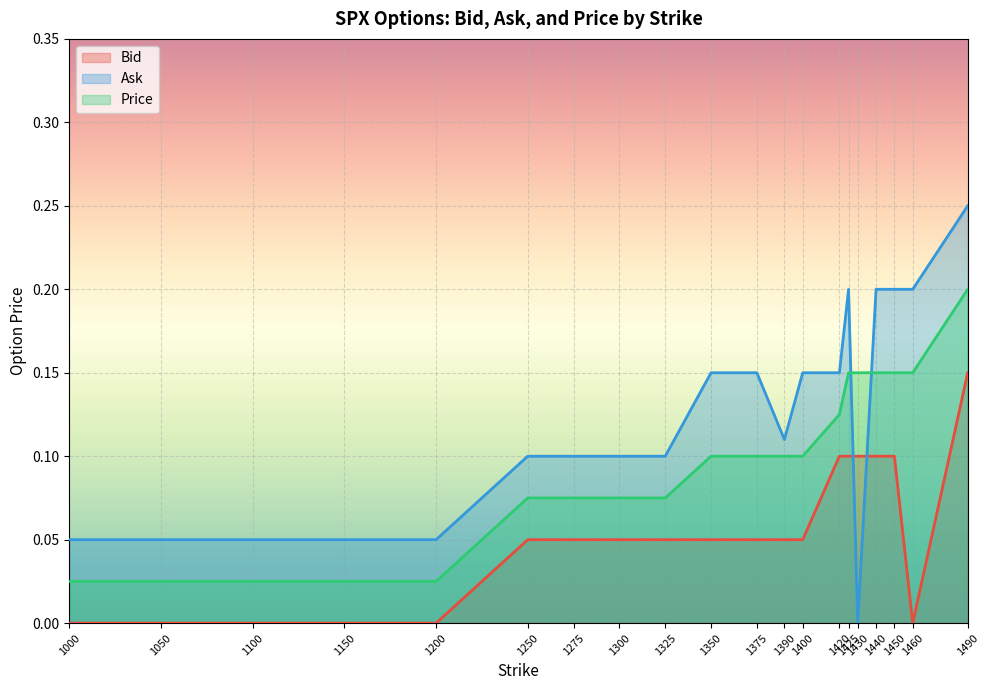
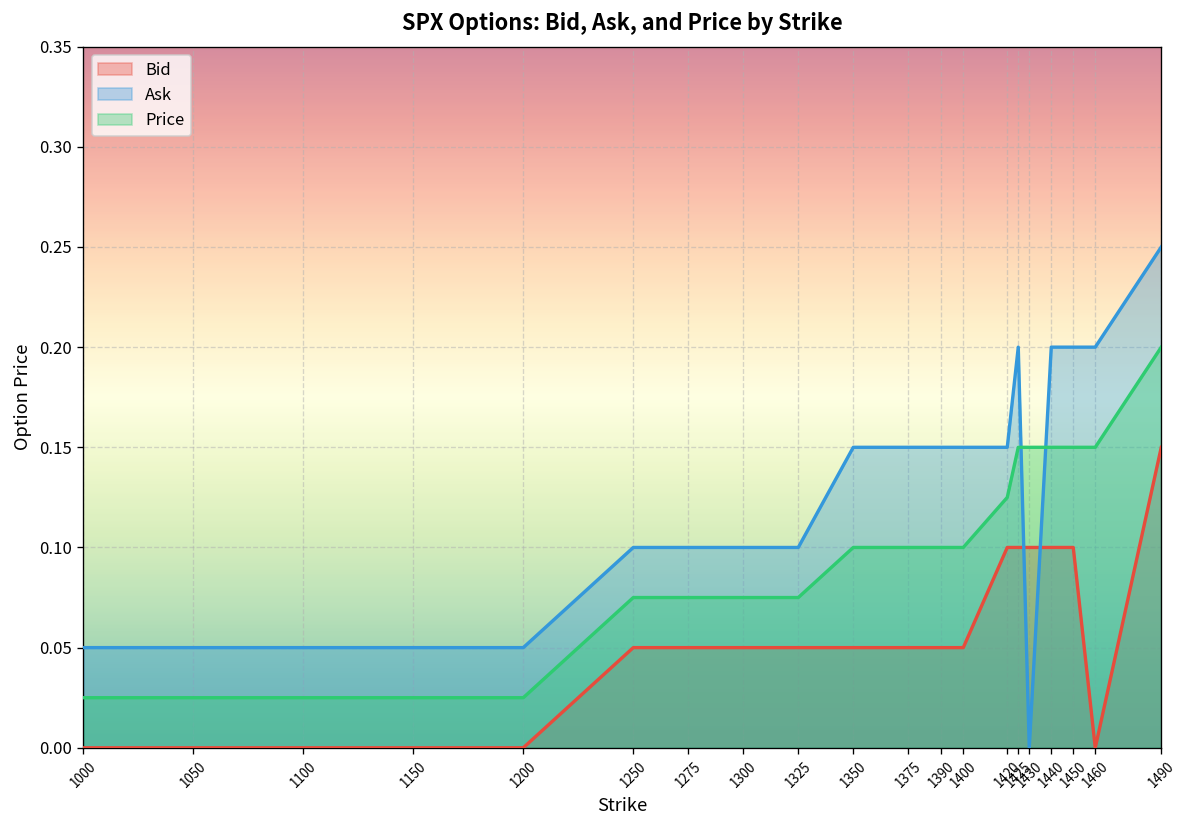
  {
    "Bid": {
      "1000": 0.00,
      "1050": 0.00,
      "1100": 0.00,
      "1150": 0.00,
      "1200": 0.00,
      "1250": 0.05,
      "1275": 0.05,
      "1300": 0.05,
      "1325": 0.05,
      "1350": 0.05,
      "1375": 0.05,
      "1390": 0.05,
      "1400": 0.05,
      "1420": 0.10,
      "1425": 0.10,
      "1430": 0.10,
      "1440": 0.10,
      "1450": 0.10,
      "1460": 0.00,
      "1490": 0.15
    },
    "Ask": {
      "1000": 0.05,
      "1050": 0.05,
      "1100": 0.05,
      "1150": 0.05,
      "1200": 0.05,
      "1250": 0.10,
      "1275": 0.10,
      "1300": 0.10,
      "1325": 0.10,
      "1350": 0.15,
      "1375": 0.15,
-     "1390": 0.11,
+     "1390": 0.15,
      "1400": 0.15,
      "1420": 0.15,
      "1425": 0.20,
      "1430": 0.00,
      "1440": 0.20,
      "1450": 0.20,
      "1460": 0.20,
      "1490": 0.25
    },
    "Price": {
      "1000": 0.025,
      "1050": 0.025,
      "1100": 0.025,
      "1150": 0.025,
      "1200": 0.025,
      "1250": 0.075,
      "1275": 0.075,
      "1300": 0.075,
      "1325": 0.075,
      "1350": 0.10,
      "1375": 0.10,
      "1390": 0.10,
      "1400": 0.10,
      "1420": 0.125,
      "1425": 0.15,
      "1430": 0.15,
      "1440": 0.15,
      "1450": 0.15,
      "1460": 0.15,
      "1490": 0.20
    }
  }
